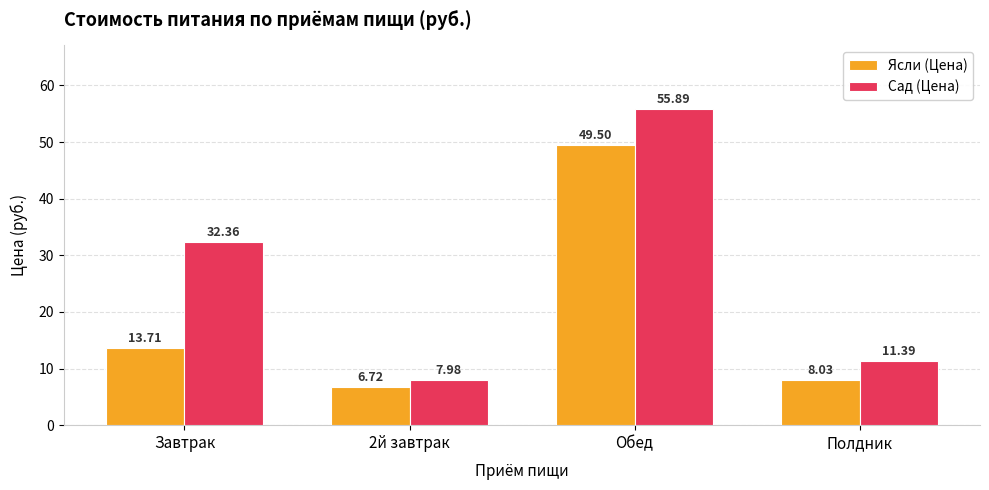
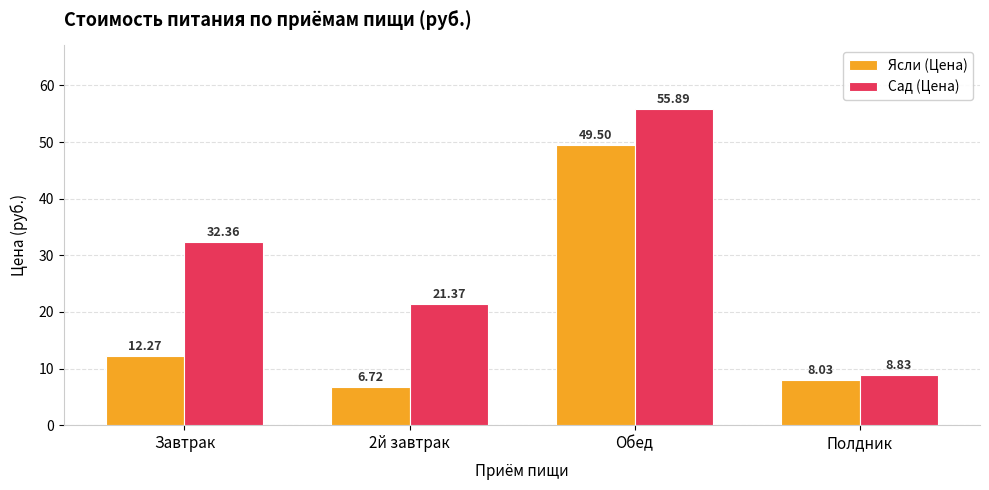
  {
    "Ясли (Цена)": {
-     "Завтрак": 13.71,
+     "Завтрак": 12.27,
      "2й завтрак": 6.72,
      "Обед": 49.50,
      "Полдник": 8.03
    },
    "Сад (Цена)": {
      "Завтрак": 32.36,
-     "2й завтрак": 7.98,
+     "2й завтрак": 21.37,
      "Обед": 55.89,
-     "Полдник": 11.39
+     "Полдник": 8.83
    }
  }
